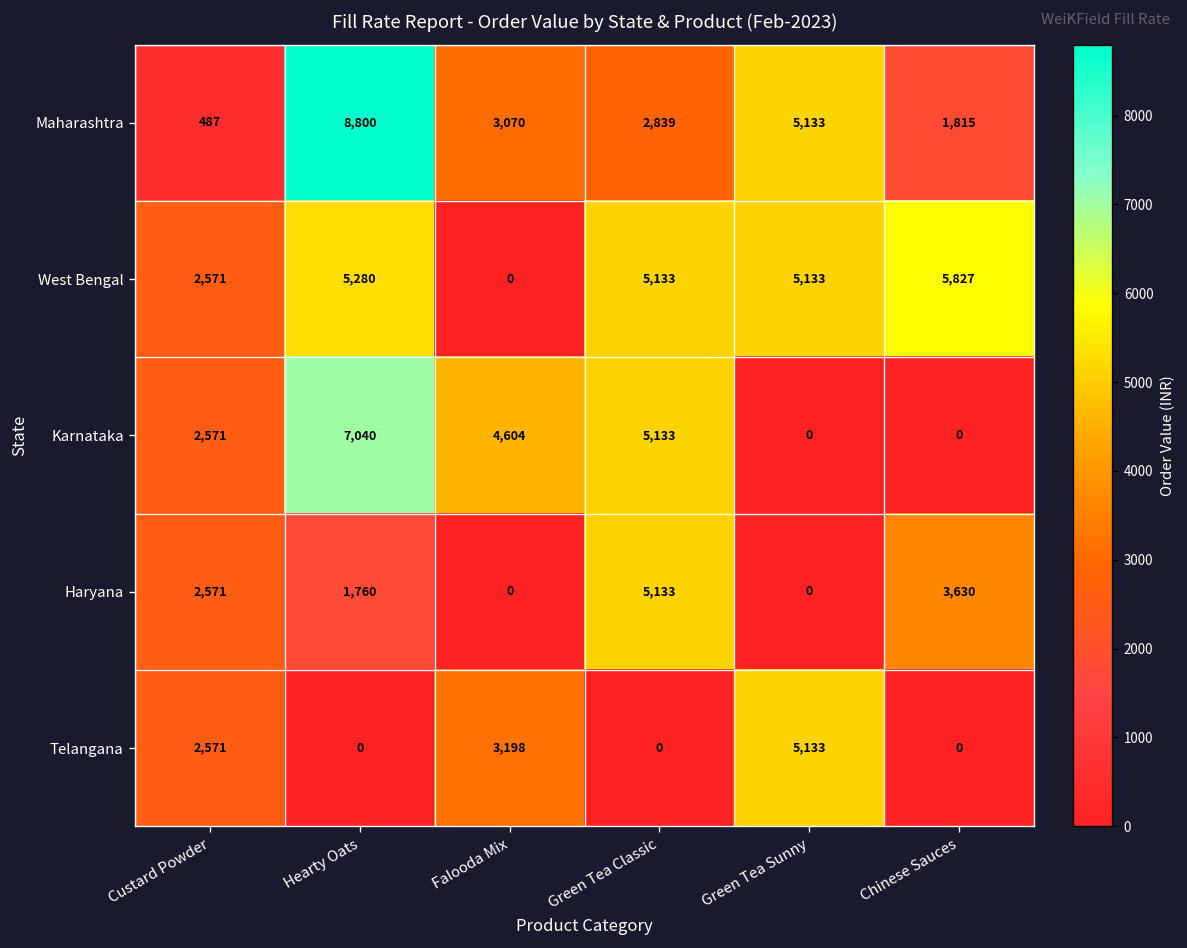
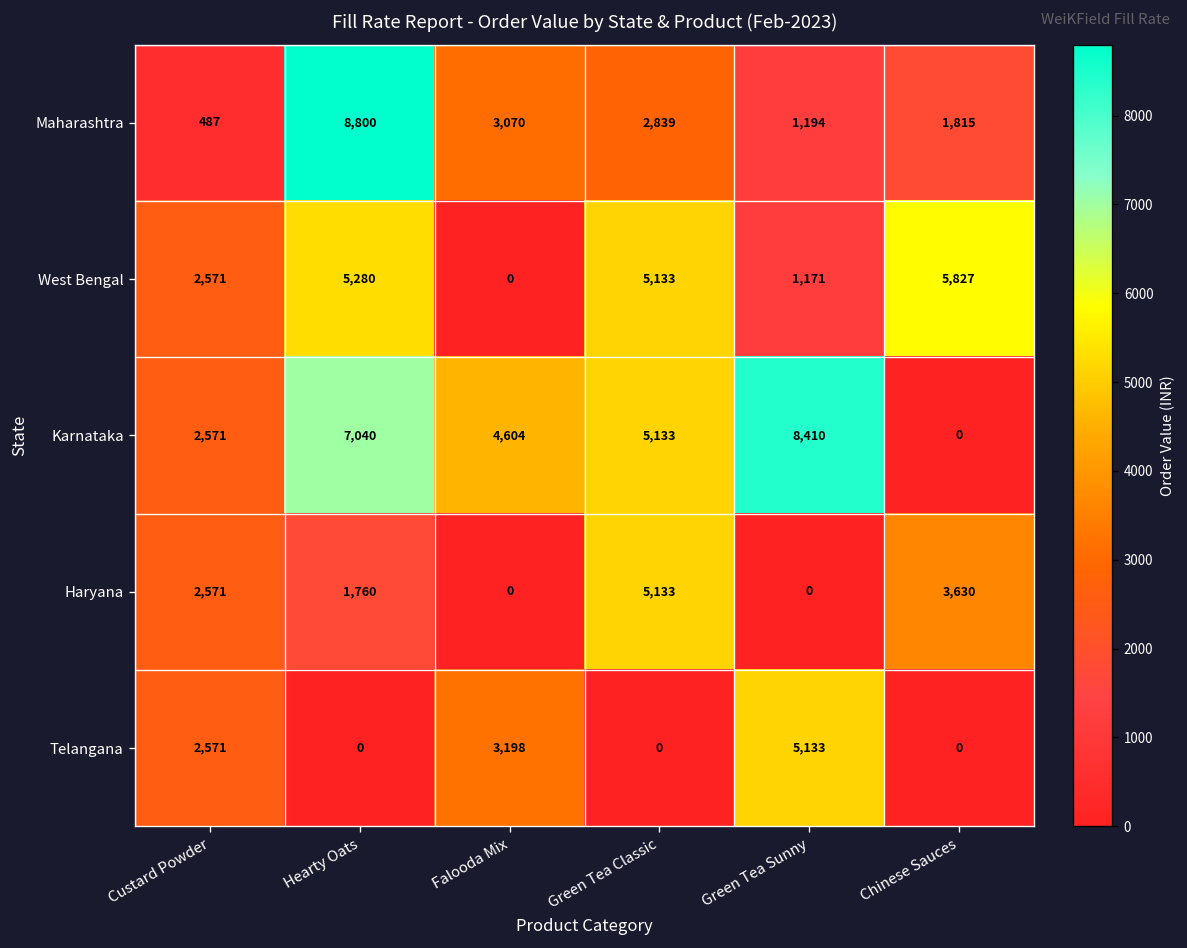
  {
    "Maharashtra": {
      "Custard Powder": "487",
      "Hearty Oats": "8,800",
      "Falooda Mix": "3,070",
      "Green Tea Classic": "2,839",
-     "Green Tea Sunny": "5,133",
+     "Green Tea Sunny": "1,194",
      "Chinese Sauces": "1,815"
    },
    "West Bengal": {
      "Custard Powder": "2,571",
      "Hearty Oats": "5,280",
      "Falooda Mix": "0",
      "Green Tea Classic": "5,133",
-     "Green Tea Sunny": "5,133",
+     "Green Tea Sunny": "1,171",
      "Chinese Sauces": "5,827"
    },
    "Karnataka": {
      "Custard Powder": "2,571",
      "Hearty Oats": "7,040",
      "Falooda Mix": "4,604",
      "Green Tea Classic": "5,133",
-     "Green Tea Sunny": "0",
+     "Green Tea Sunny": "8,410",
      "Chinese Sauces": "0"
    },
    "Haryana": {
      "Custard Powder": "2,571",
      "Hearty Oats": "1,760",
      "Falooda Mix": "0",
      "Green Tea Classic": "5,133",
      "Green Tea Sunny": "0",
      "Chinese Sauces": "3,630"
    },
    "Telangana": {
      "Custard Powder": "2,571",
      "Hearty Oats": "0",
      "Falooda Mix": "3,198",
      "Green Tea Classic": "0",
      "Green Tea Sunny": "5,133",
      "Chinese Sauces": "0"
    }
  }
